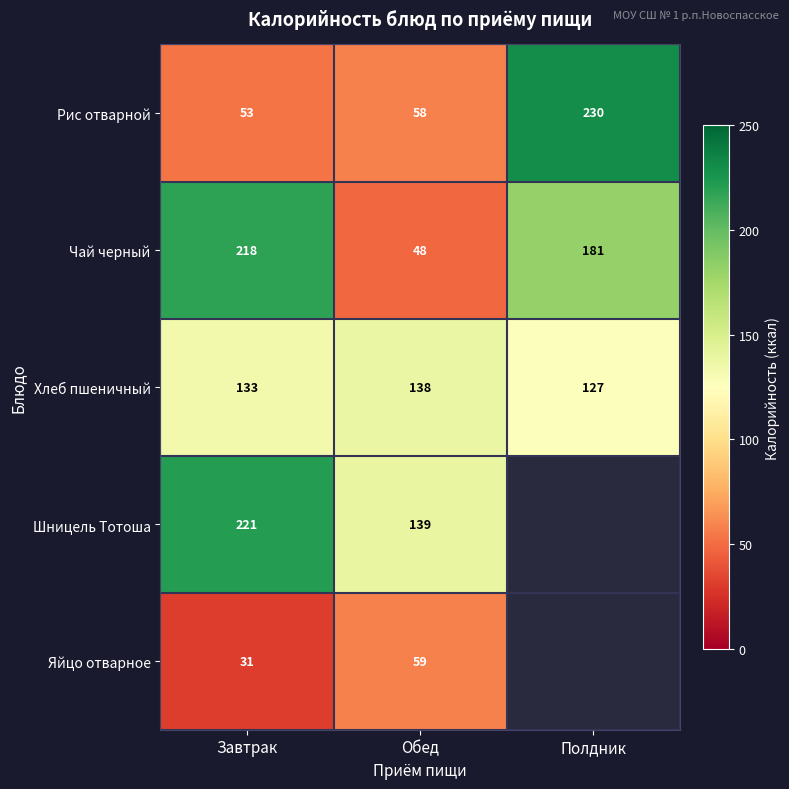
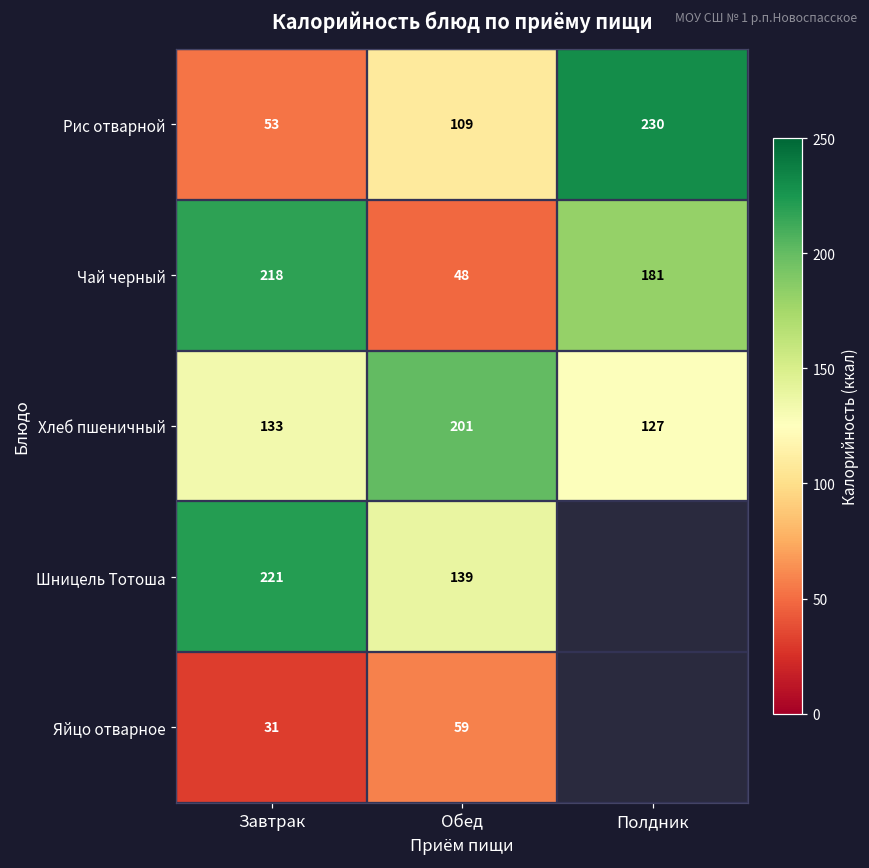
  {
    "Рис отварной": {
      "Завтрак": 53,
-     "Обед": 58,
+     "Обед": 109,
      "Полдник": 230
    },
    "Чай черный": {
      "Завтрак": 218,
      "Обед": 48,
      "Полдник": 181
    },
    "Хлеб пшеничный": {
      "Завтрак": 133,
-     "Обед": 138,
+     "Обед": 201,
      "Полдник": 127
    },
    "Шницель Тотоша": {
      "Завтрак": 221,
      "Обед": 139
    },
    "Яйцо отварное": {
      "Завтрак": 31,
      "Обед": 59
    }
  }
